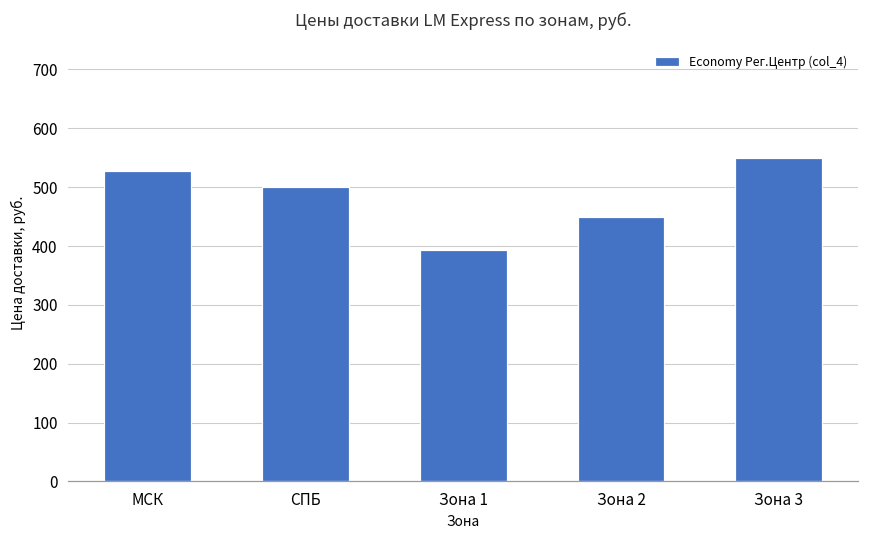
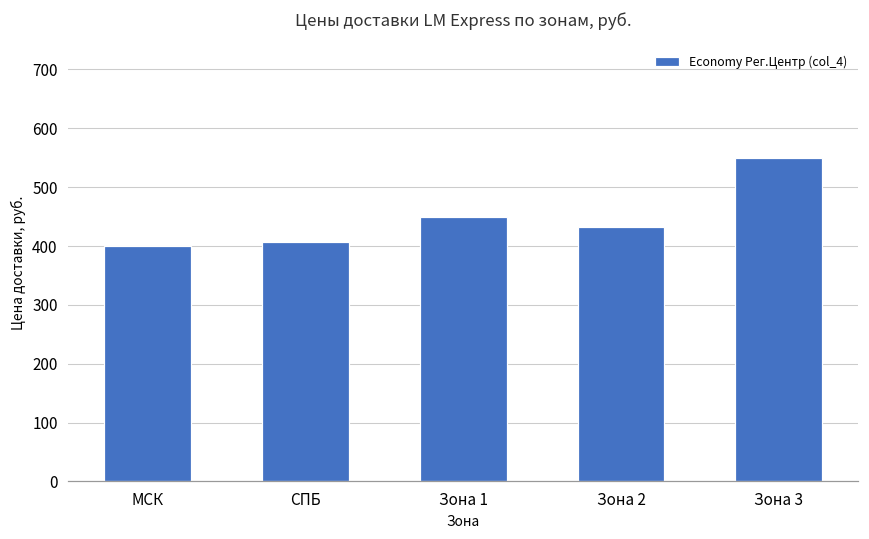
  {
-   "МСК": 530,
-   "СПБ": 500,
-   "Зона 1": 390,
-   "Зона 2": 450,
+   "МСК": 400,
+   "СПБ": 410,
+   "Зона 1": 450,
+   "Зона 2": 430,
    "Зона 3": 550
  }
